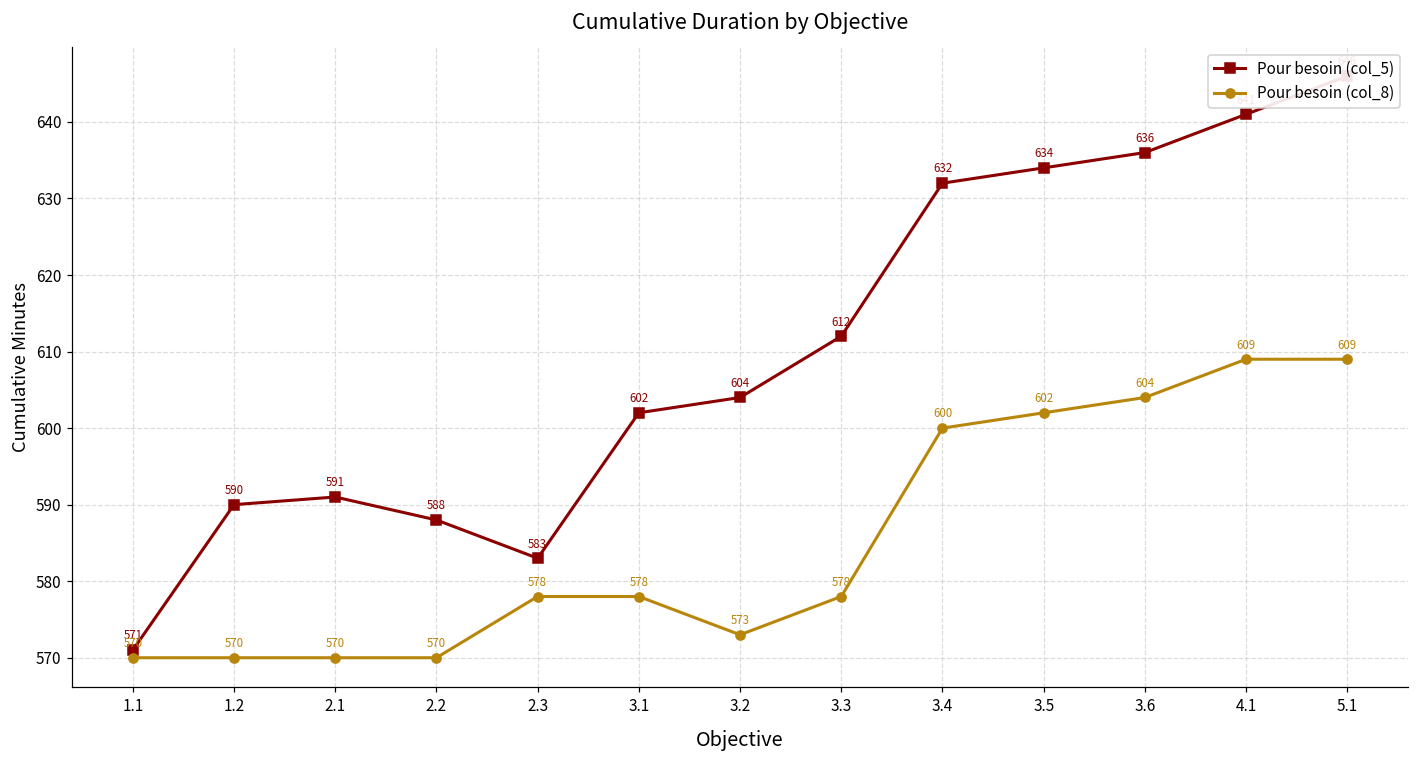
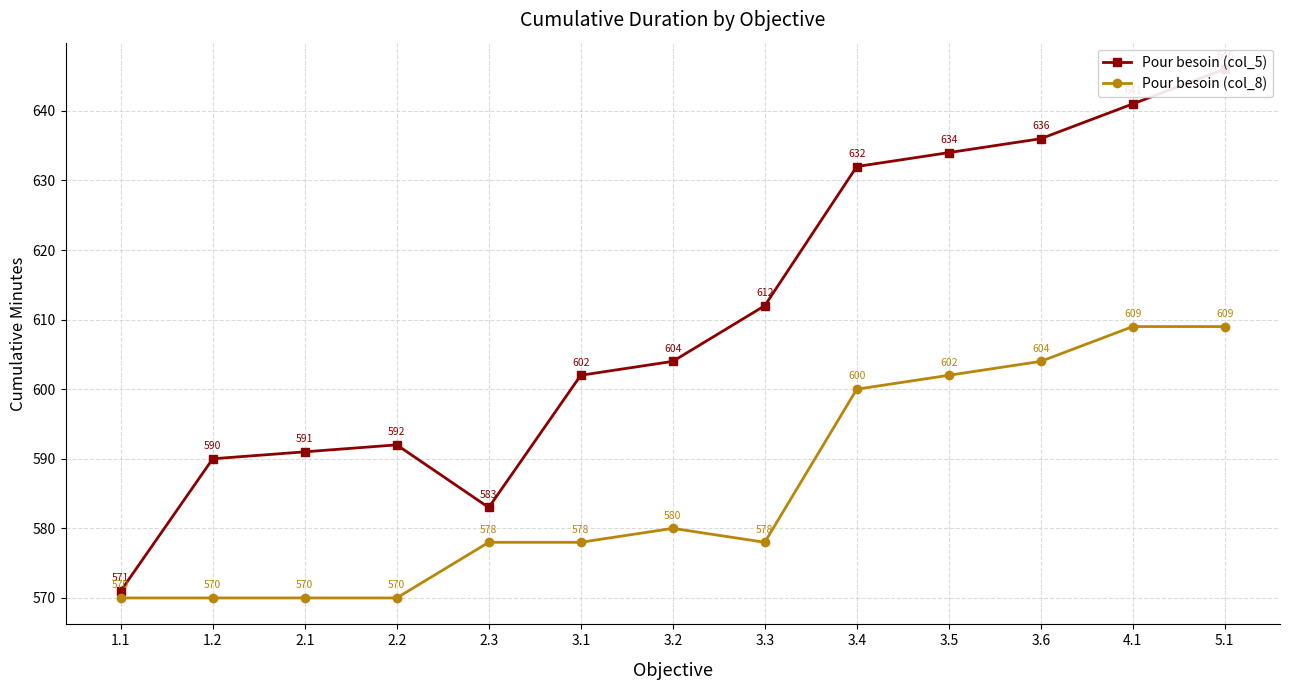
  {
    "Pour besoin (col_5)": {
      "1.2": 590,
      "2.1": 591,
-     "2.2": 588,
+     "2.2": 592,
      "2.3": 583,
      "3.1": 602,
      "3.2": 604,
      "3.3": 612,
      "3.4": 632,
      "3.5": 634,
      "3.6": 636
    },
    "Pour besoin (col_8)": {
      "1.2": 570,
      "2.1": 570,
      "2.2": 570,
      "2.3": 578,
      "3.1": 578,
-     "3.2": 573,
+     "3.2": 580,
      "3.3": 578,
      "3.4": 600,
      "3.5": 602,
      "3.6": 604,
      "4.1": 609,
      "5.1": 609
    }
  }
